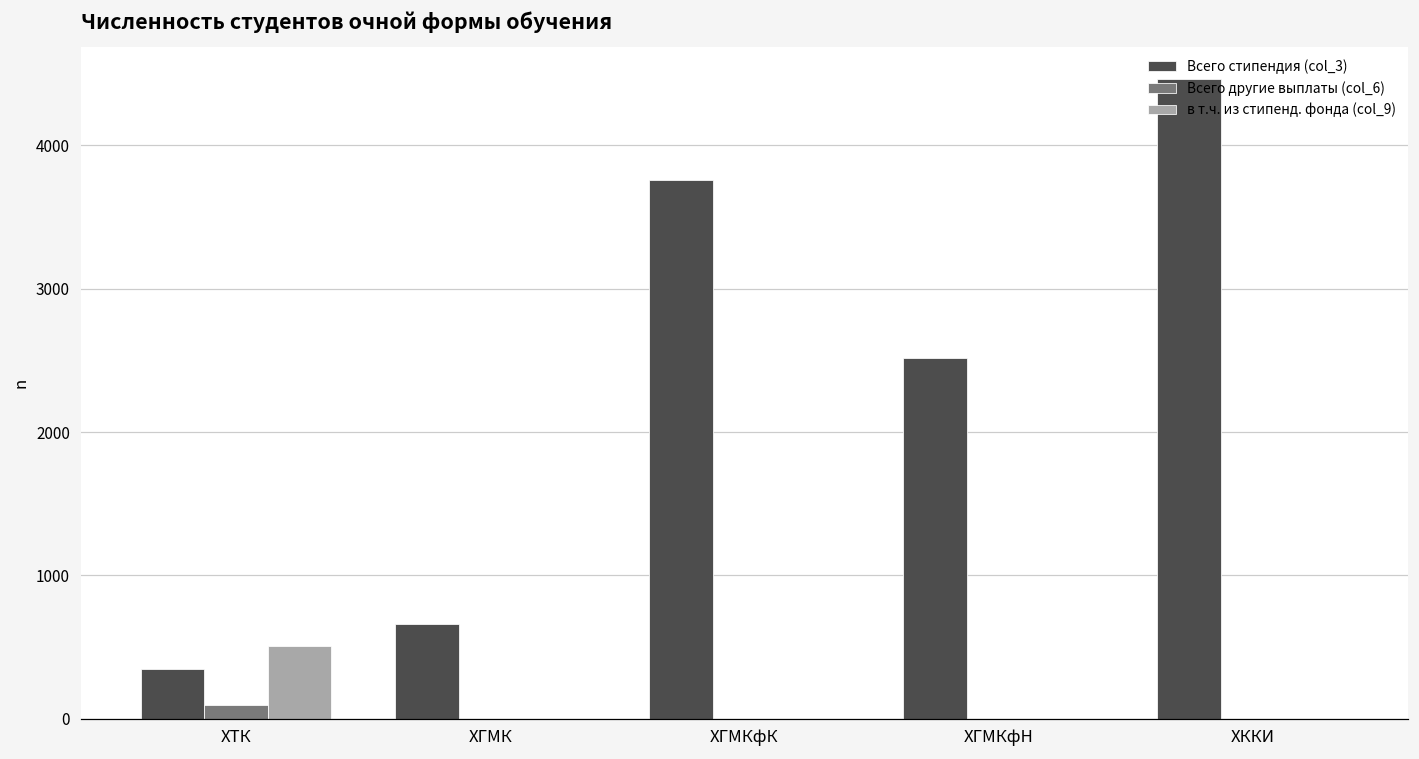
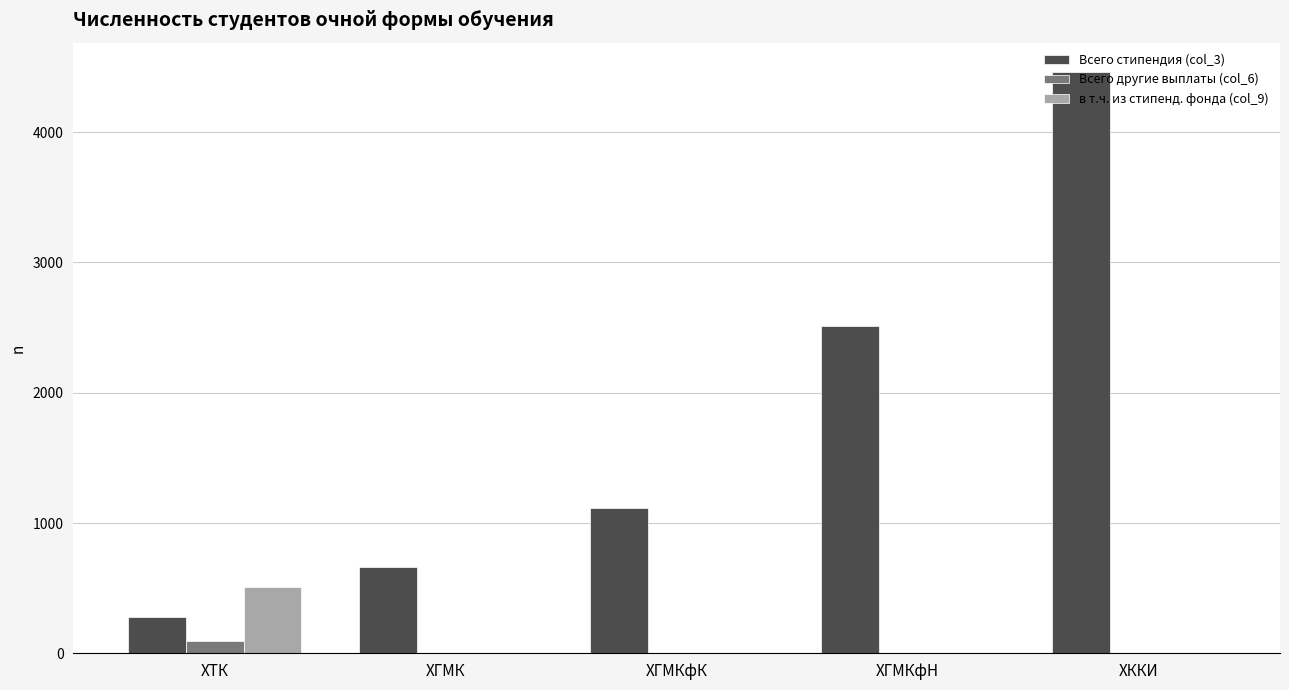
  {
    "Всего стипендия (col_3)": {
-     "ХТК": 340,
+     "ХТК": 280,
      "ХГМК": 660,
-     "ХГМКфК": 3760,
+     "ХГМКфК": 1120,
      "ХГМКфН": 2510,
      "ХККИ": 4460
    },
    "Всего другие выплаты (col_6)": {
      "ХТК": 100,
      "ХГМК": 0,
      "ХГМКфК": 0,
      "ХГМКфН": 0,
      "ХККИ": 0
    },
    "в т.ч. из стипенд. фонда (col_9)": {
      "ХТК": 510,
      "ХГМК": 0,
      "ХГМКфК": 0,
      "ХГМКфН": 0,
      "ХККИ": 0
    }
  }
